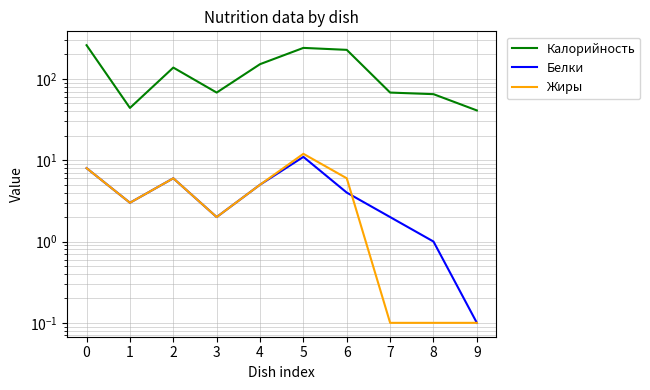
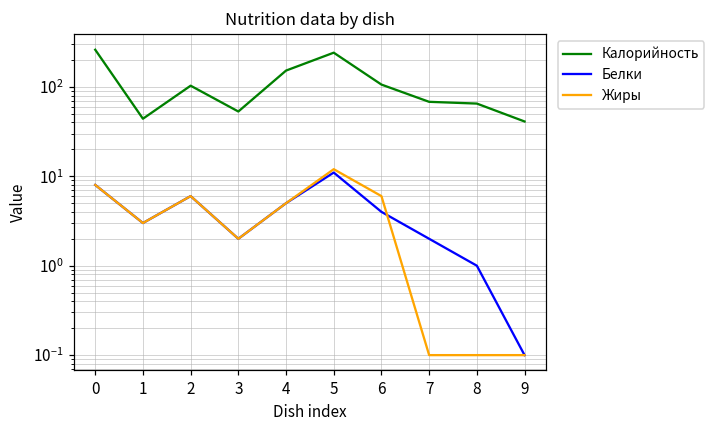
  {
    "Калорийность": {
      "0": 260,
      "1": 40,
-     "2": 140,
-     "3": 70,
+     "2": 100,
+     "3": 50,
      "4": 150,
      "5": 240,
-     "6": 230,
+     "6": 110,
      "7": 70,
      "8": 70,
      "9": 40
    },
    "Белки": {
      "5": 11,
      "6": 4,
      "7": 2,
      "8": 1
    },
    "Жиры": {
      "5": 12,
      "6": 6,
      "7": 0.10,
      "8": 0.10
    }
  }
